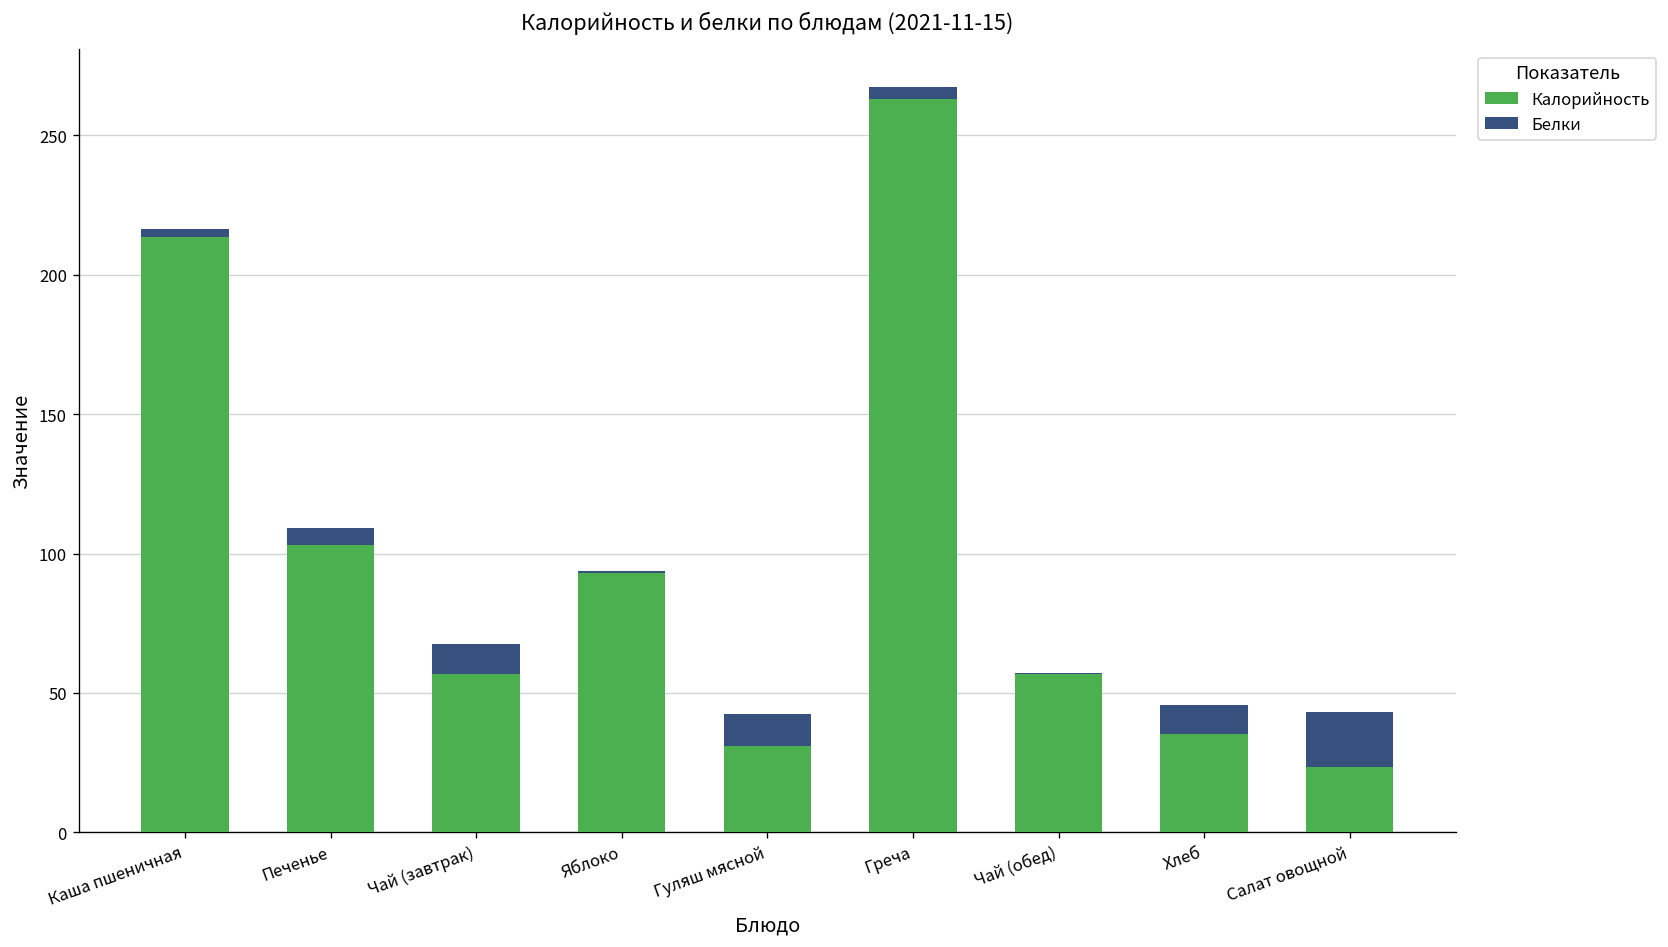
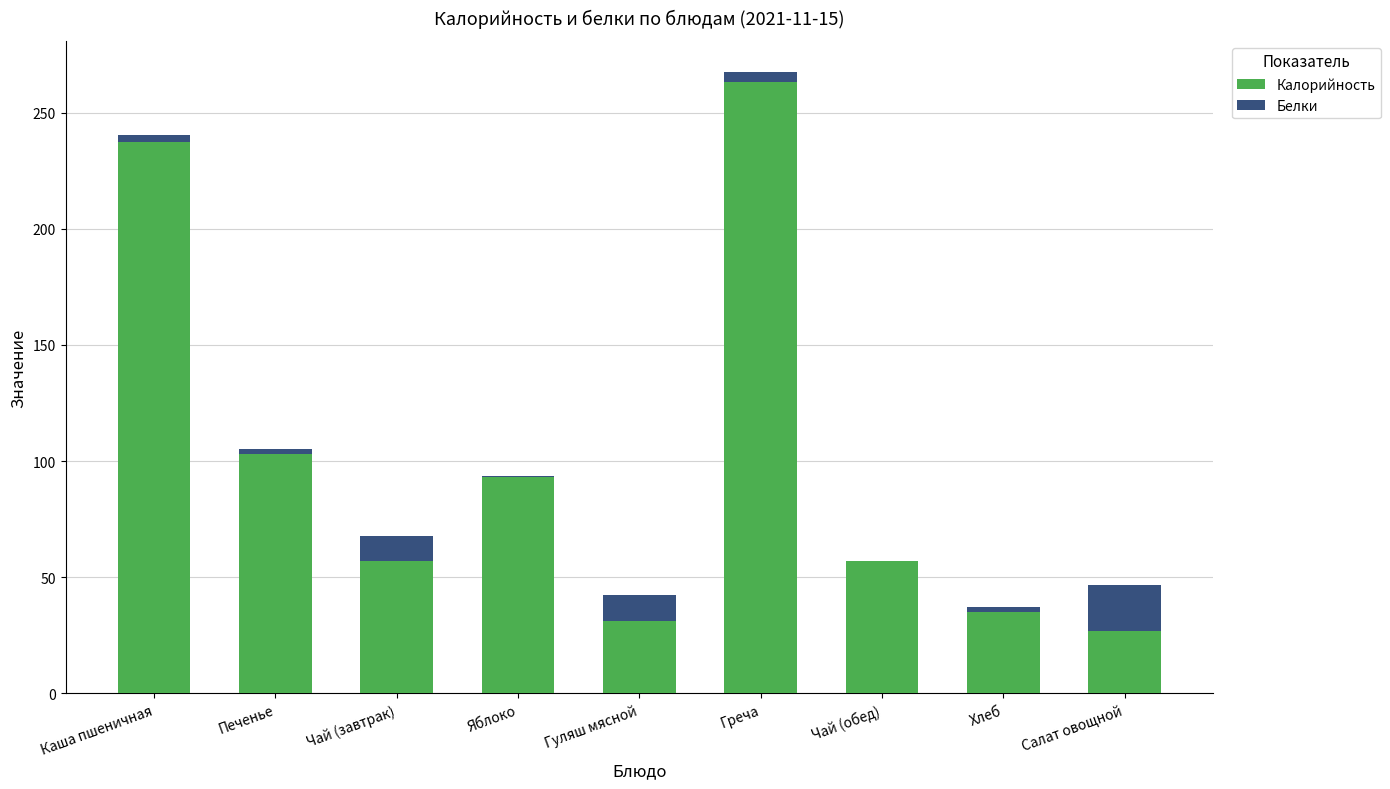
  {
    "Калорийность": {
-     "Каша пшеничная": 213,
+     "Каша пшеничная": 237,
      "Печенье": 103,
      "Чай (завтрак)": 57,
      "Яблоко": 93,
      "Гуляш мясной": 31,
      "Греча": 263,
      "Чай (обед)": 57,
      "Хлеб": 35,
-     "Салат овощной": 23
+     "Салат овощной": 27
    },
    "Белки": {
      "Каша пшеничная": 3,
-     "Печенье": 6,
+     "Печенье": 2,
      "Чай (завтрак)": 11,
      "Гуляш мясной": 11,
      "Греча": 5,
-     "Хлеб": 10,
+     "Хлеб": 2,
      "Салат овощной": 20
    }
  }
